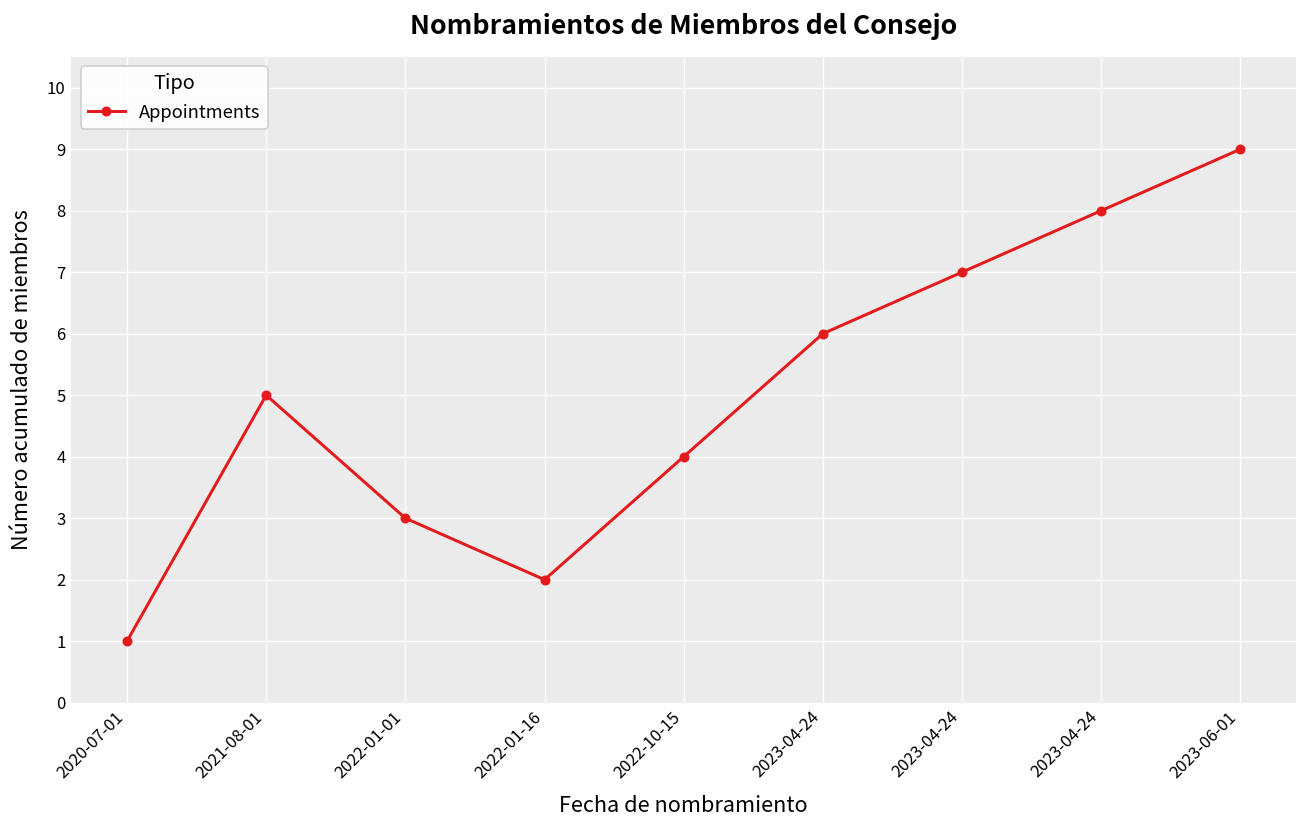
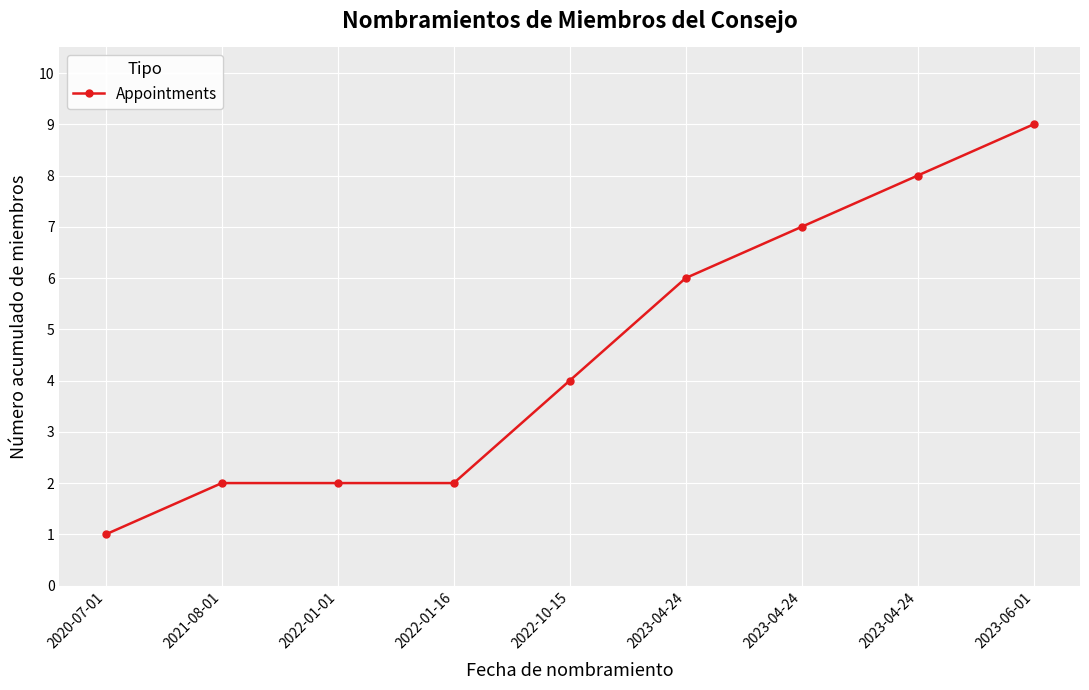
  {
    "2020-07-01": 1,
-   "2021-08-01": 5,
-   "2022-01-01": 3,
+   "2021-08-01": 2,
+   "2022-01-01": 2,
    "2022-01-16": 2,
    "2022-10-15": 4,
    "2023-06-01": 9
  }
